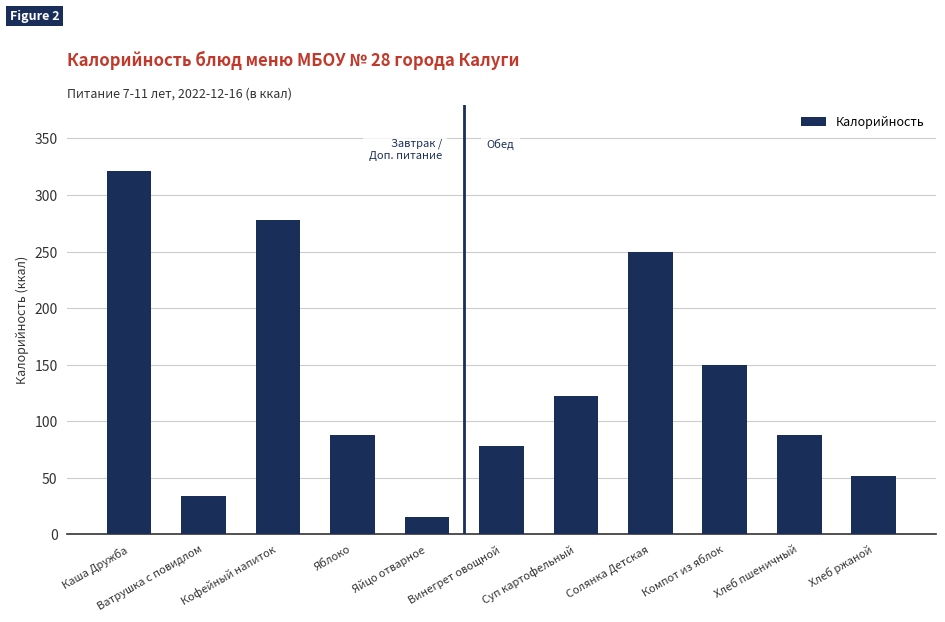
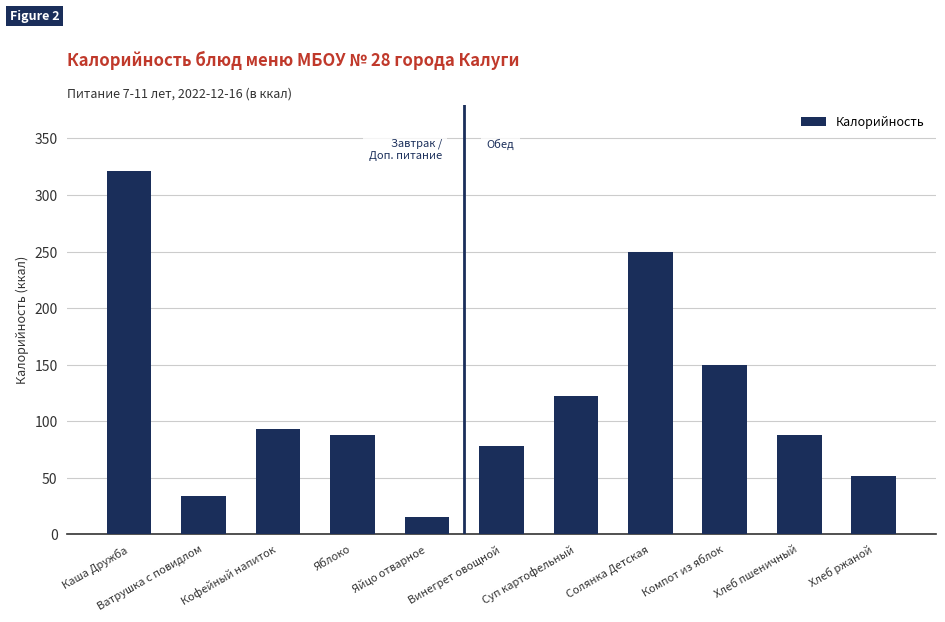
  {
    "Каша Дружба": 321,
    "Ватрушка с повидлом": 34,
-   "Кофейный напиток": 278,
+   "Кофейный напиток": 93,
    "Яблоко": 88,
    "Яйцо отварное": 15,
    "Винегрет овощной": 78,
    "Суп картофельный": 122,
    "Солянка Детская": 250,
    "Компот из яблок": 150,
    "Хлеб пшеничный": 88,
    "Хлеб ржаной": 51
  }
